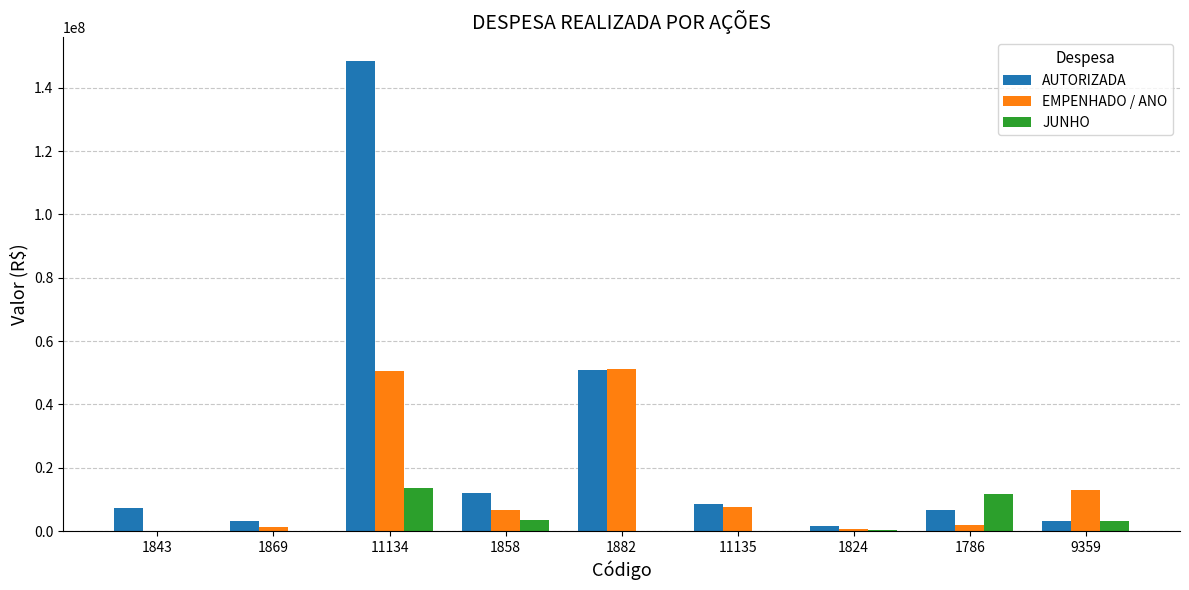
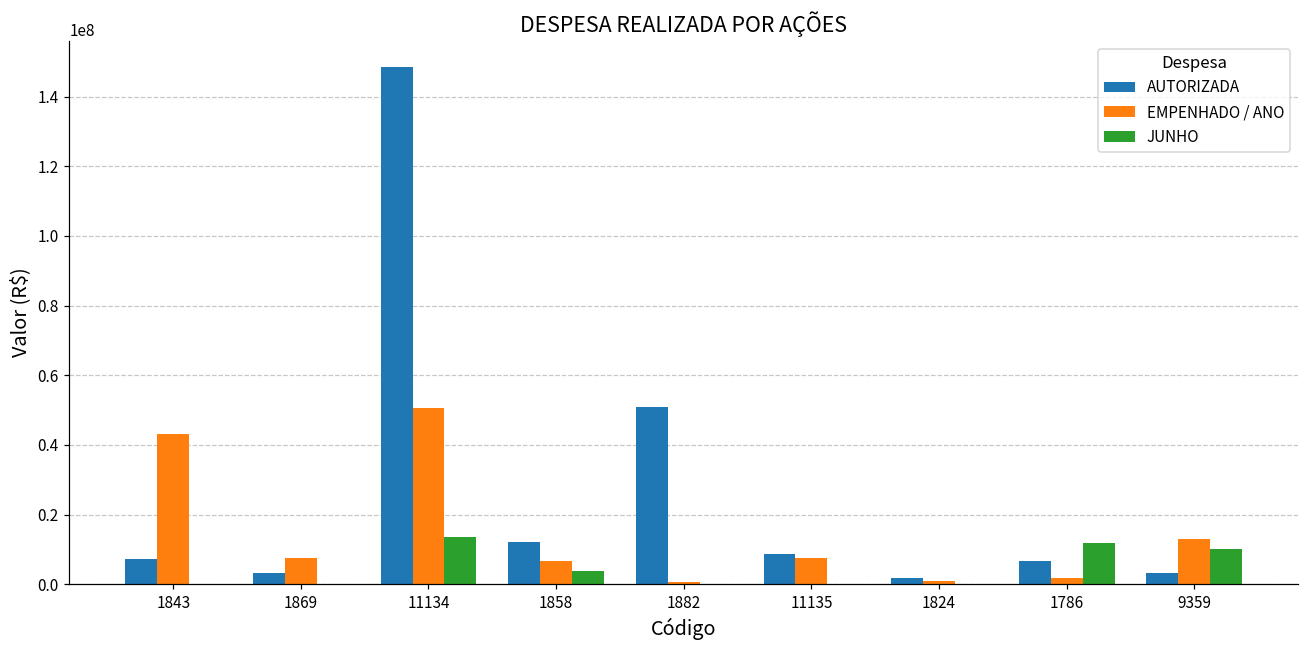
  {
    "AUTORIZADA": {
      "1843": 7000000,
      "1869": 3000000,
      "11134": 149000000,
      "1858": 12000000,
      "1882": 51000000,
      "11135": 9000000,
      "1824": 2000000,
      "1786": 7000000,
      "9359": 3000000
    },
    "EMPENHADO / ANO": {
-     "1843": 0,
-     "1869": 1000000,
+     "1843": 43000000,
+     "1869": 7000000,
      "11134": 51000000,
      "1858": 7000000,
-     "1882": 51000000,
+     "1882": 1000000,
      "11135": 8000000,
      "1824": 1000000,
      "1786": 2000000,
      "9359": 13000000
    },
    "JUNHO": {
      "1843": 0,
      "11134": 13000000,
      "1858": 4000000,
      "1882": 0,
      "1786": 12000000,
-     "9359": 3000000
+     "9359": 10000000
    }
  }
